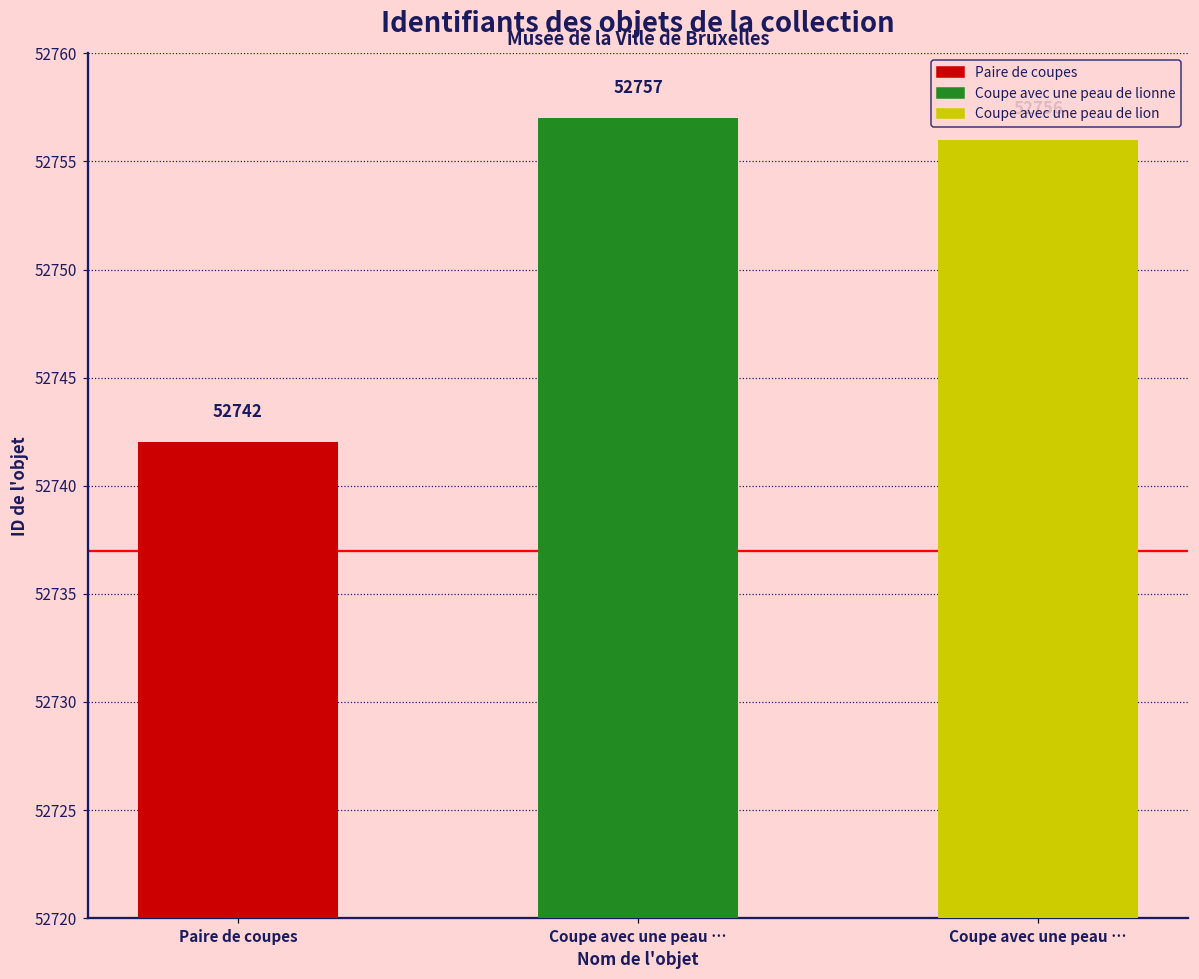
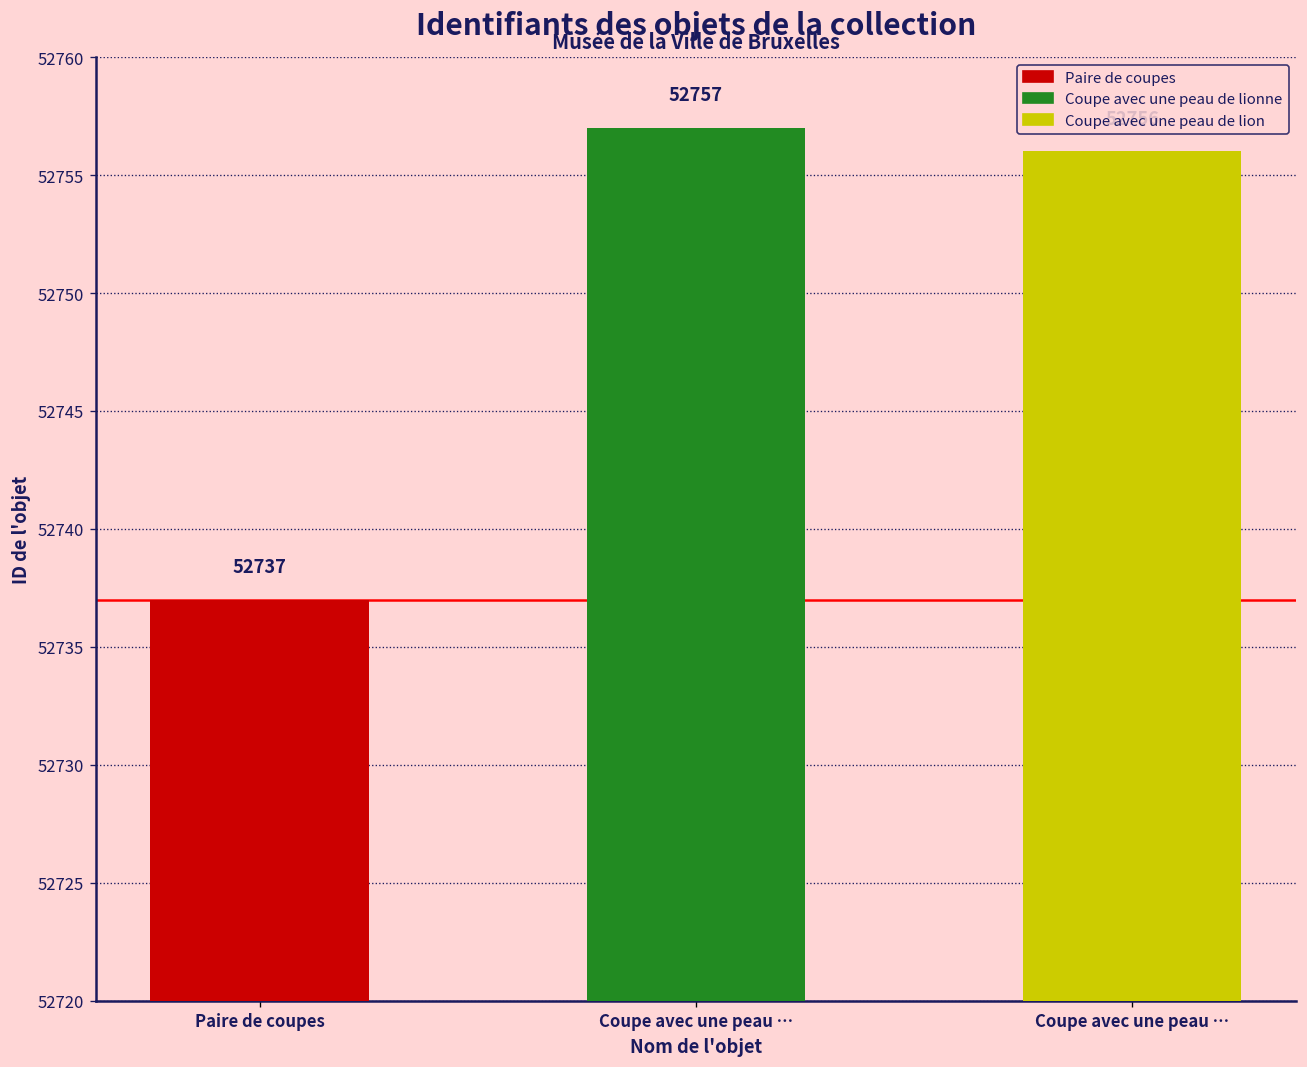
  {
-   "Paire de coupes": 52742
+   "Paire de coupes": 52737
  }
